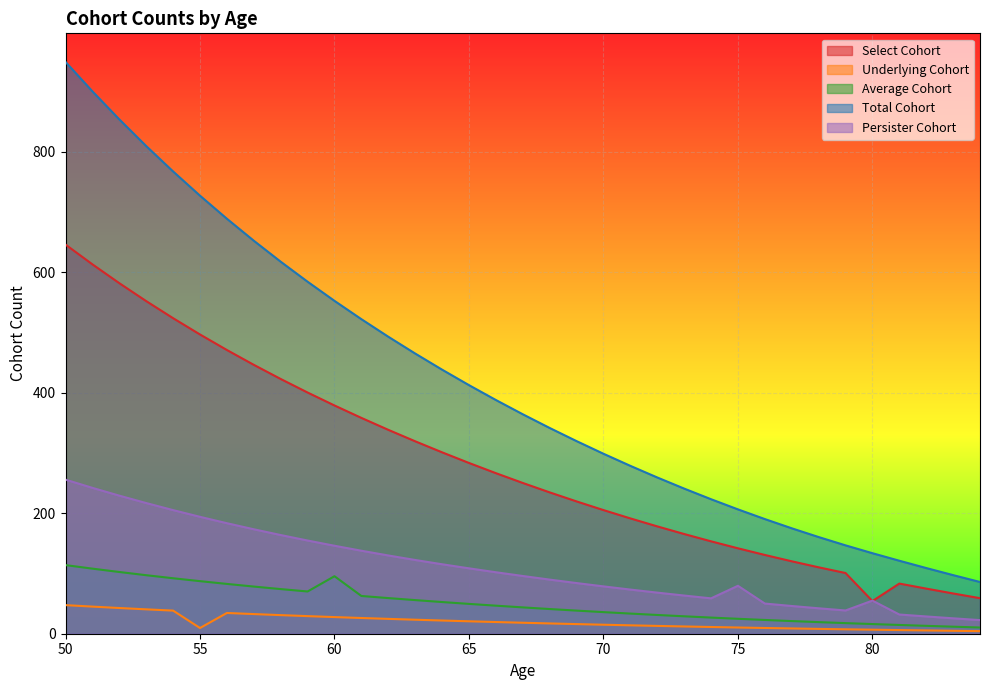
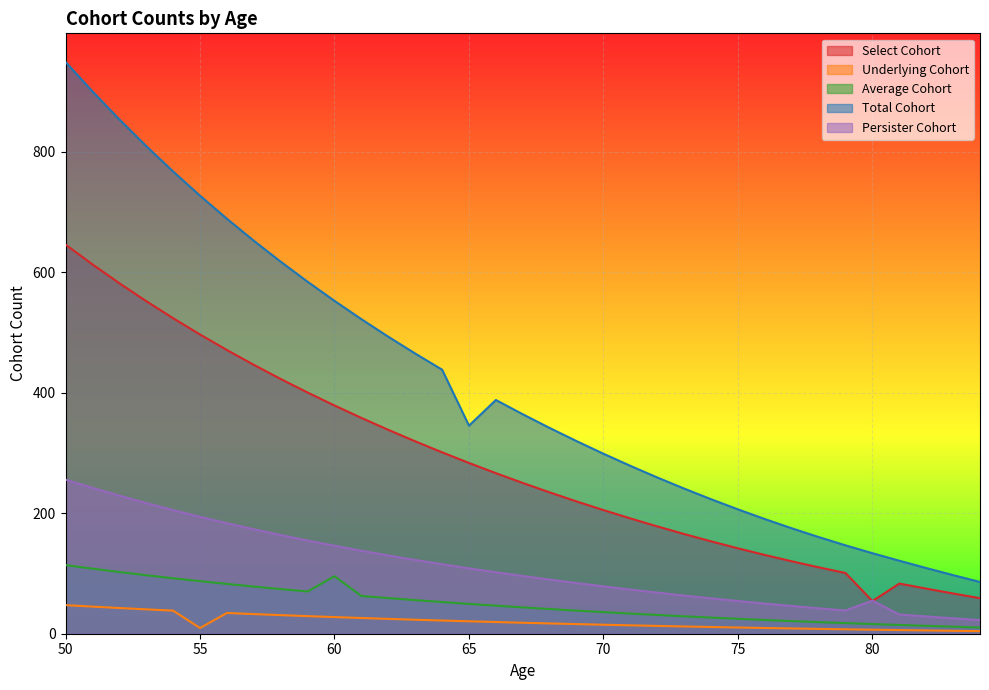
  {
    "Select Cohort": {
      "50": 650,
      "55": 500,
      "60": 380,
      "65": 280,
      "70": 210,
      "75": 140
    },
    "Underlying Cohort": {
      "50": 50,
      "55": 10,
      "60": 30,
      "65": 20,
      "70": 10,
      "75": 10,
      "80": 10
    },
    "Average Cohort": {
      "50": 110,
      "55": 90,
      "60": 100,
      "65": 50,
      "70": 40,
      "75": 20,
      "80": 20
    },
    "Total Cohort": {
      "50": 950,
      "55": 730,
      "60": 550,
-     "65": 410,
+     "65": 350,
      "70": 300,
      "75": 210,
      "80": 130
    },
    "Persister Cohort": {
      "50": 260,
      "55": 190,
      "60": 150,
      "65": 110,
      "70": 80,
-     "75": 80
+     "75": 50
    }
  }
